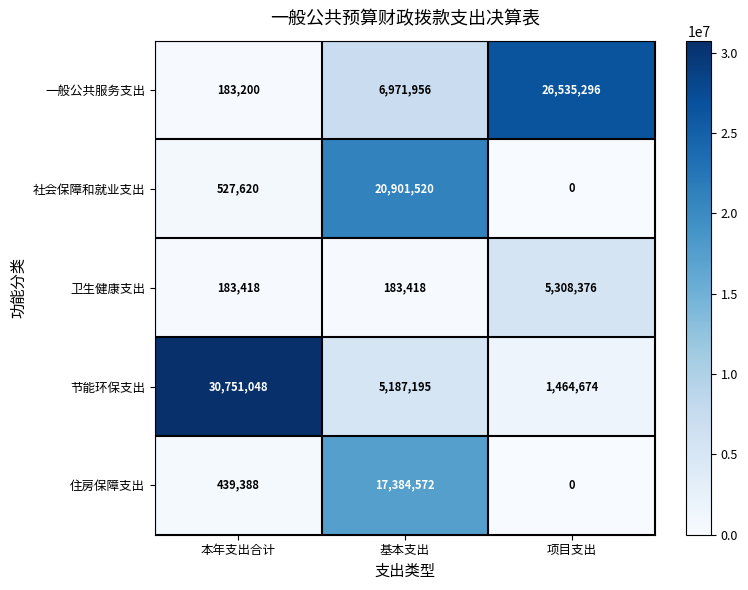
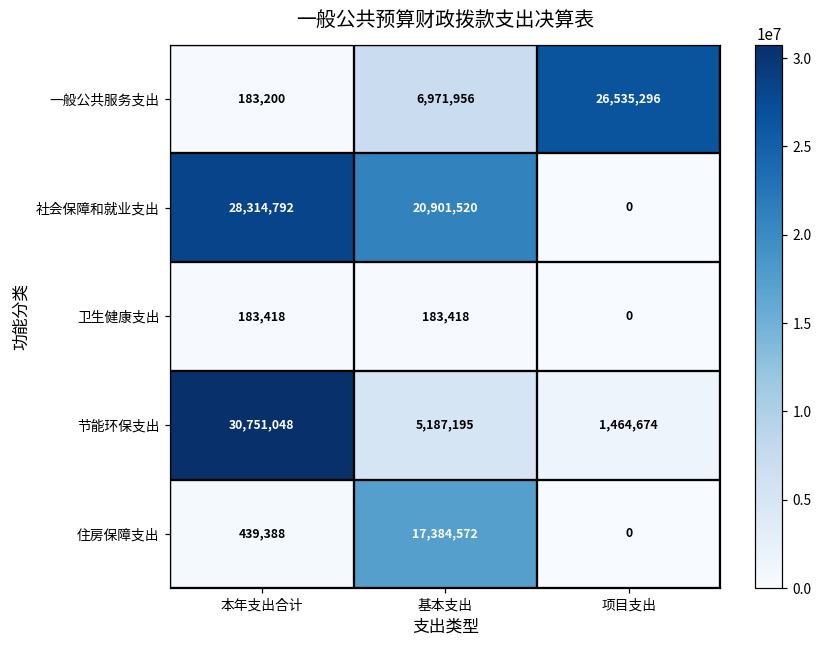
  {
    "一般公共服务支出": {
      "本年支出合计": "183,200",
      "基本支出": "6,971,956",
      "项目支出": "26,535,296"
    },
    "社会保障和就业支出": {
-     "本年支出合计": "527,620",
+     "本年支出合计": "28,314,792",
      "基本支出": "20,901,520",
      "项目支出": "0"
    },
    "卫生健康支出": {
      "本年支出合计": "183,418",
      "基本支出": "183,418",
-     "项目支出": "5,308,376"
+     "项目支出": "0"
    },
    "节能环保支出": {
      "本年支出合计": "30,751,048",
      "基本支出": "5,187,195",
      "项目支出": "1,464,674"
    },
    "住房保障支出": {
      "本年支出合计": "439,388",
      "基本支出": "17,384,572",
      "项目支出": "0"
    }
  }
